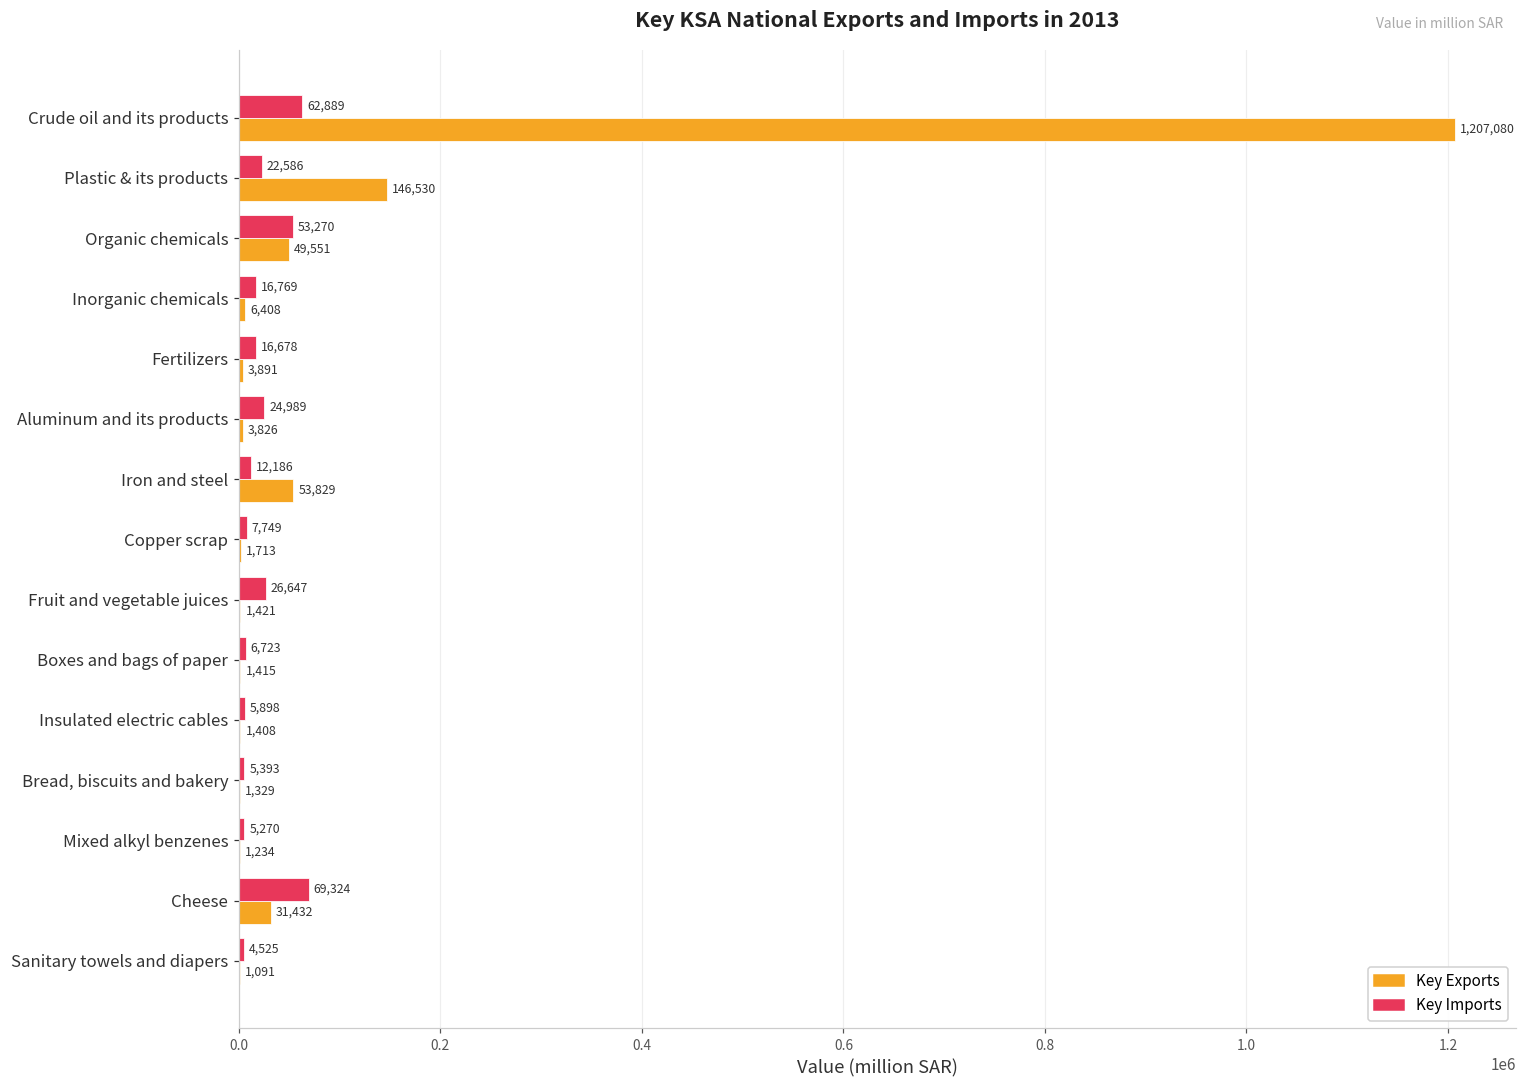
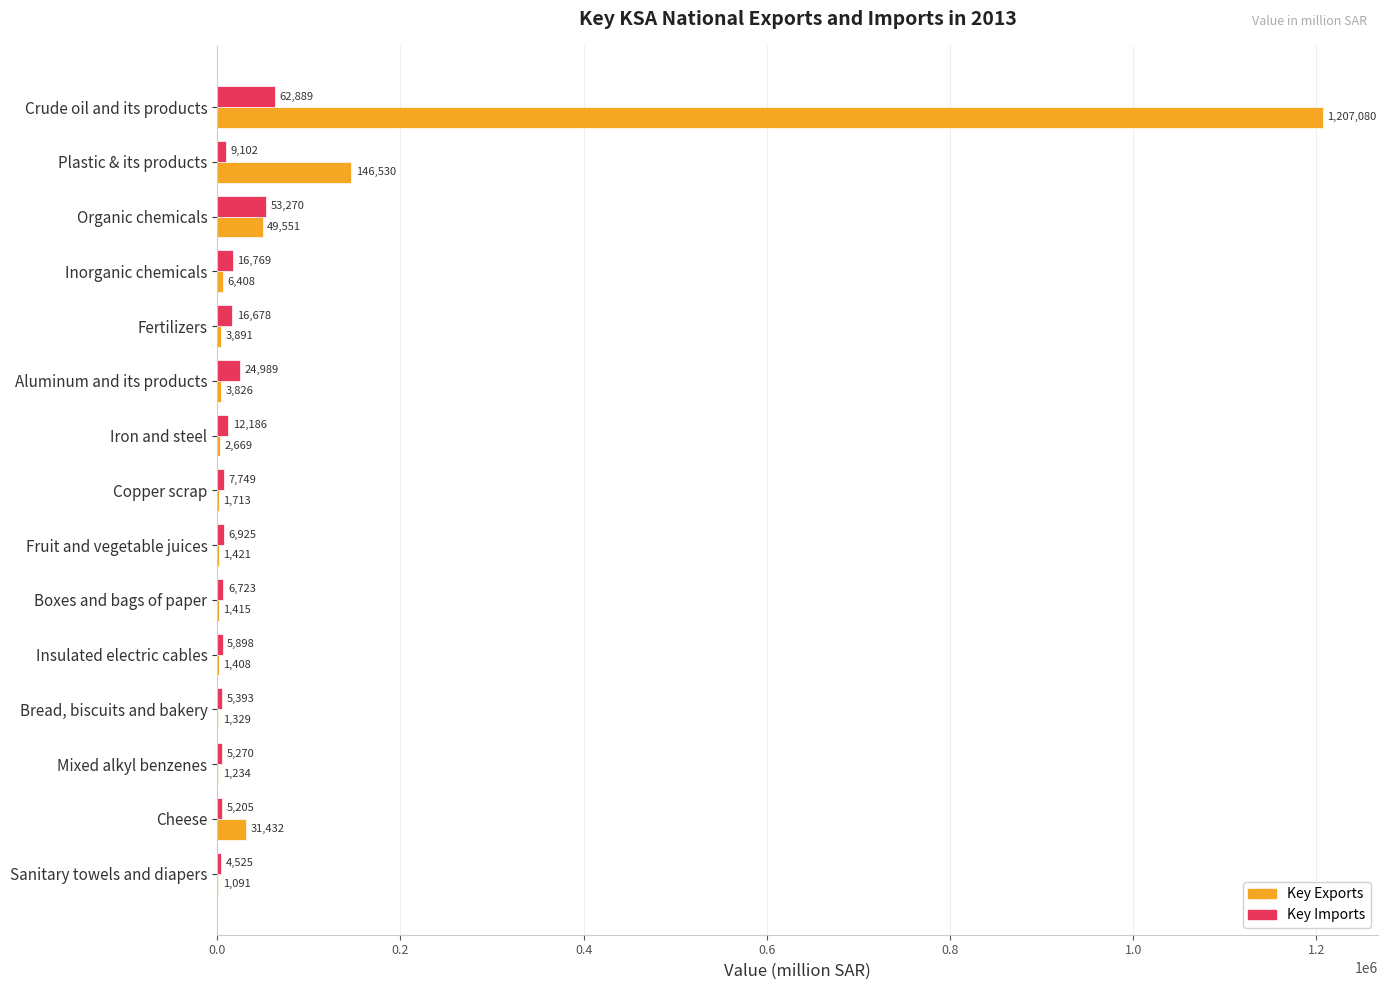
  {
    "Key Exports": {
      "Crude oil and its products": "1,207,080",
      "Plastic & its products": "146,530",
      "Organic chemicals": "49,551",
      "Inorganic chemicals": "6,408",
      "Fertilizers": "3,891",
      "Aluminum and its products": "3,826",
-     "Iron and steel": "53,829",
+     "Iron and steel": "2,669",
      "Copper scrap": "1,713",
      "Fruit and vegetable juices": "1,421",
      "Boxes and bags of paper": "1,415",
      "Insulated electric cables": "1,408",
      "Bread, biscuits and bakery": "1,329",
      "Mixed alkyl benzenes": "1,234",
      "Cheese": "31,432",
      "Sanitary towels and diapers": "1,091"
    },
    "Key Imports": {
      "Crude oil and its products": "62,889",
-     "Plastic & its products": "22,586",
+     "Plastic & its products": "9,102",
      "Organic chemicals": "53,270",
      "Inorganic chemicals": "16,769",
      "Fertilizers": "16,678",
      "Aluminum and its products": "24,989",
      "Iron and steel": "12,186",
      "Copper scrap": "7,749",
-     "Fruit and vegetable juices": "26,647",
+     "Fruit and vegetable juices": "6,925",
      "Boxes and bags of paper": "6,723",
      "Insulated electric cables": "5,898",
      "Bread, biscuits and bakery": "5,393",
      "Mixed alkyl benzenes": "5,270",
-     "Cheese": "69,324",
+     "Cheese": "5,205",
      "Sanitary towels and diapers": "4,525"
    }
  }
